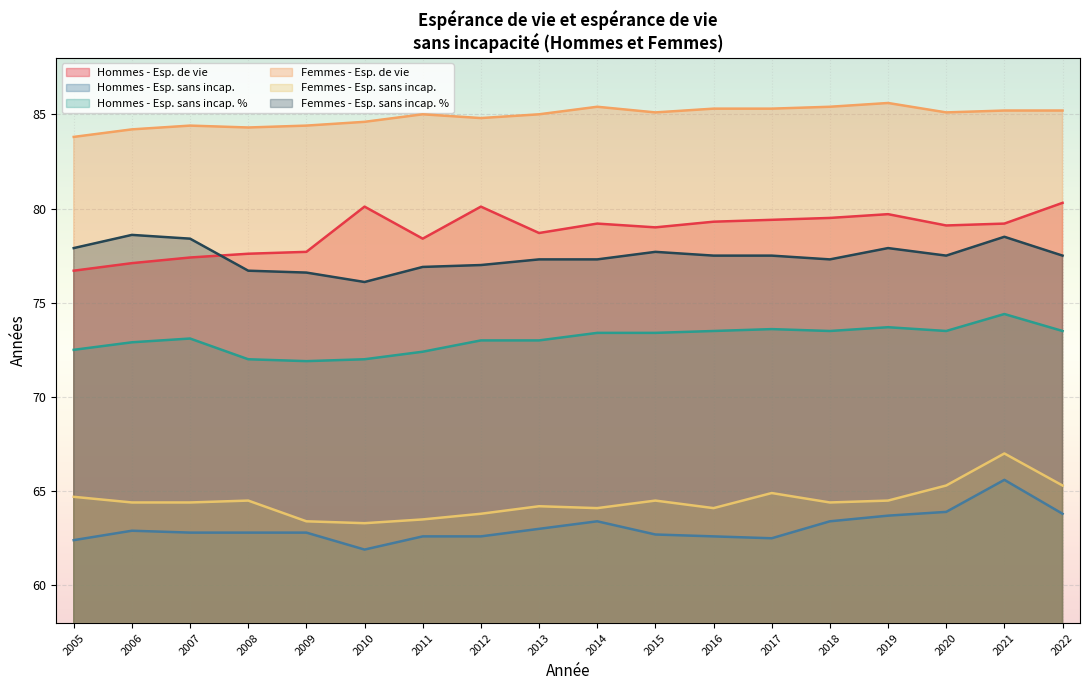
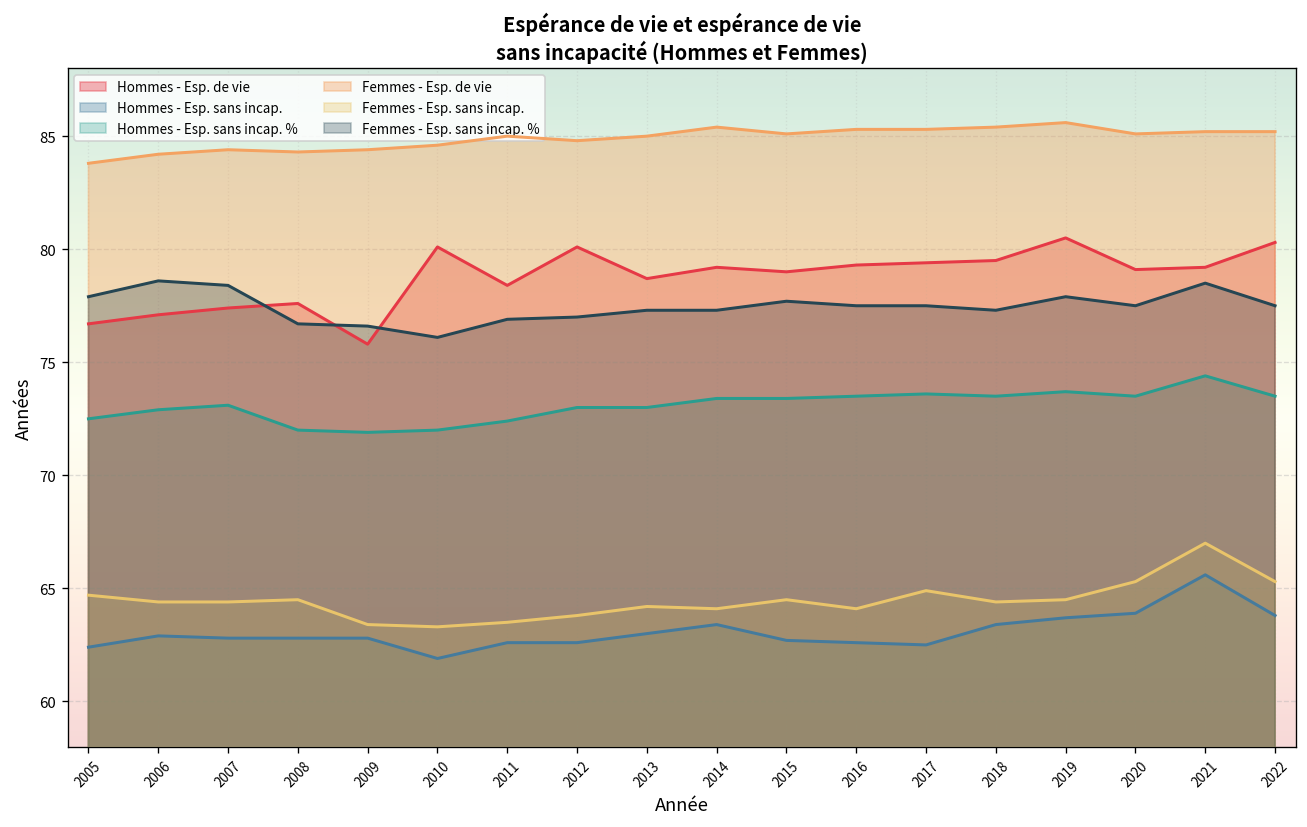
  {
    "Hommes - Esp. de vie": {
      "2005": 76.7,
      "2006": 77.1,
      "2007": 77.4,
      "2008": 77.6,
-     "2009": 77.7,
+     "2009": 75.8,
      "2010": 80.1,
      "2011": 78.4,
      "2012": 80.1,
      "2013": 78.7,
      "2014": 79.2,
      "2015": 79.0,
      "2016": 79.3,
      "2017": 79.4,
      "2018": 79.5,
-     "2019": 79.7,
+     "2019": 80.5,
      "2020": 79.1,
      "2021": 79.2,
      "2022": 80.3
    }
  }
